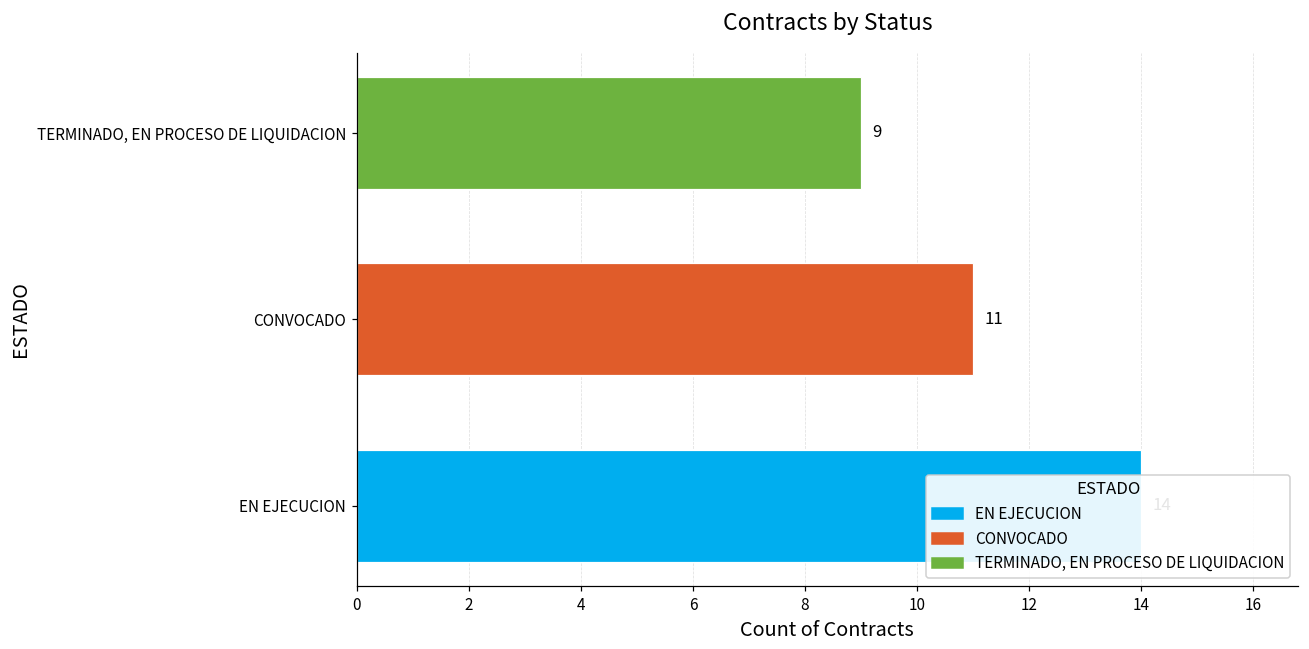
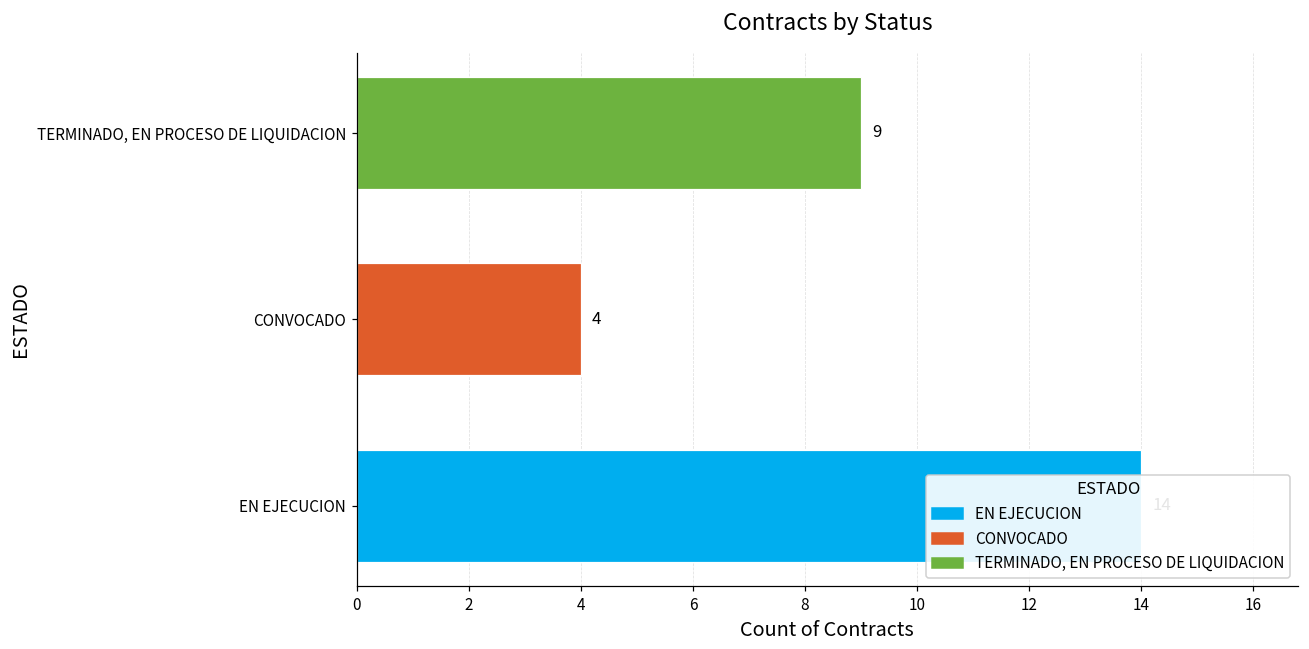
  {
    "TERMINADO, EN PROCESO DE LIQUIDACION": 9,
-   "CONVOCADO": 11
+   "CONVOCADO": 4
  }
